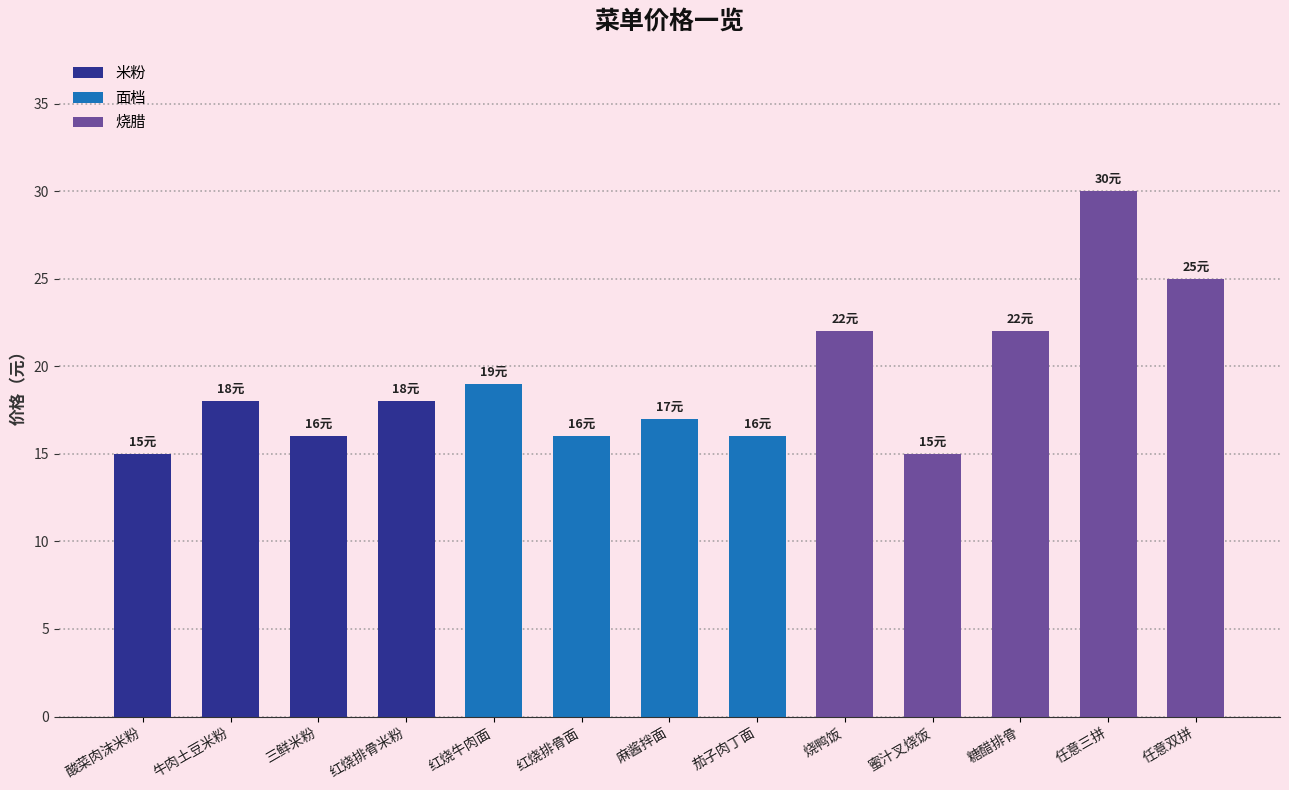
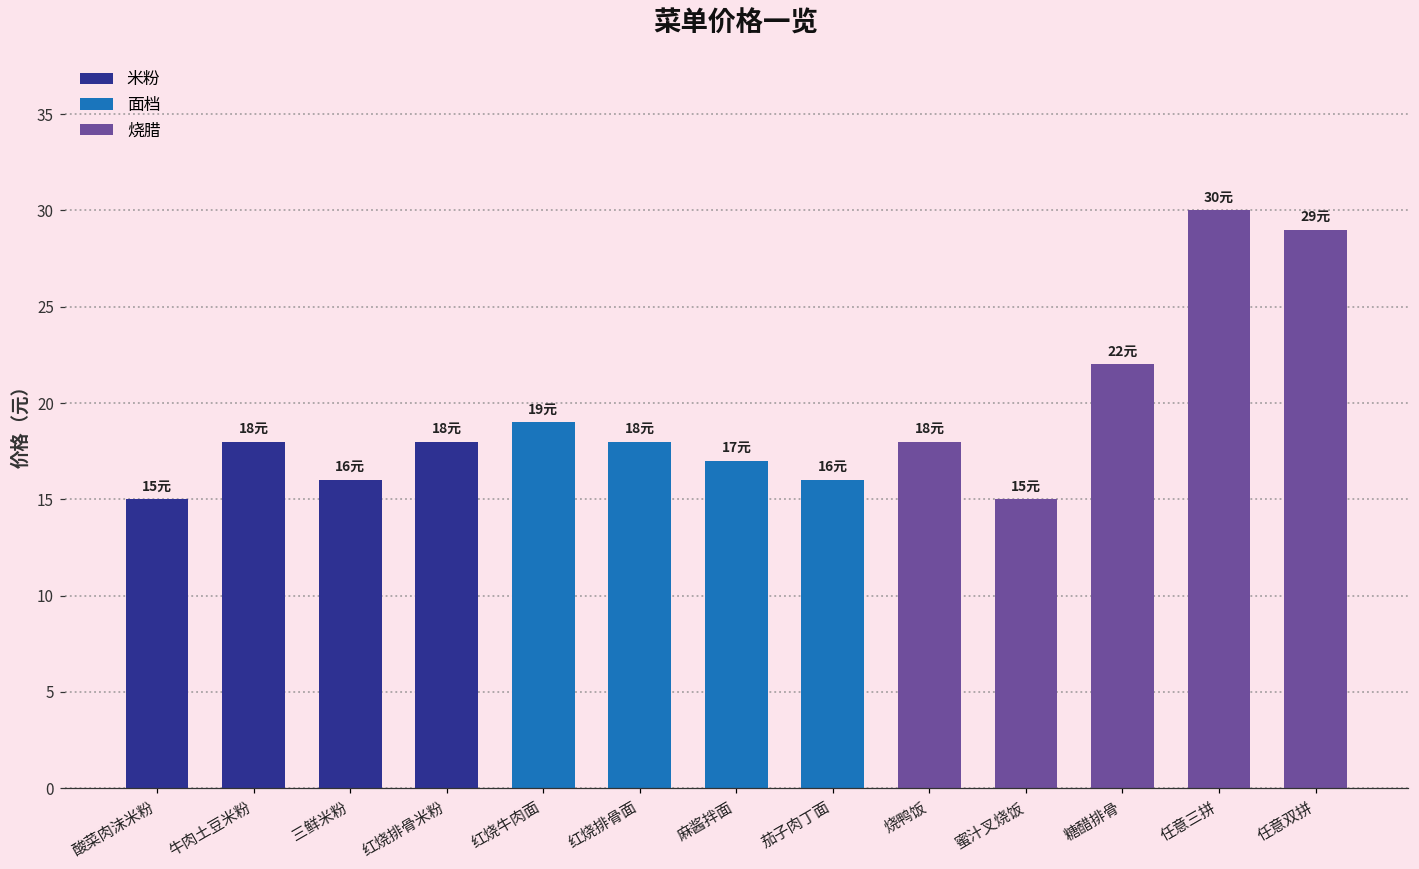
  {
    "酸菜肉沫米粉": "15元",
    "牛肉土豆米粉": "18元",
    "三鲜米粉": "16元",
    "红烧排骨米粉": "18元",
    "红烧牛肉面": "19元",
-   "红烧排骨面": "16元",
+   "红烧排骨面": "18元",
    "麻酱拌面": "17元",
    "茄子肉丁面": "16元",
-   "烧鸭饭": "22元",
+   "烧鸭饭": "18元",
    "蜜汁叉烧饭": "15元",
    "糖醋排骨": "22元",
    "任意三拼": "30元",
-   "任意双拼": "25元"
+   "任意双拼": "29元"
  }
